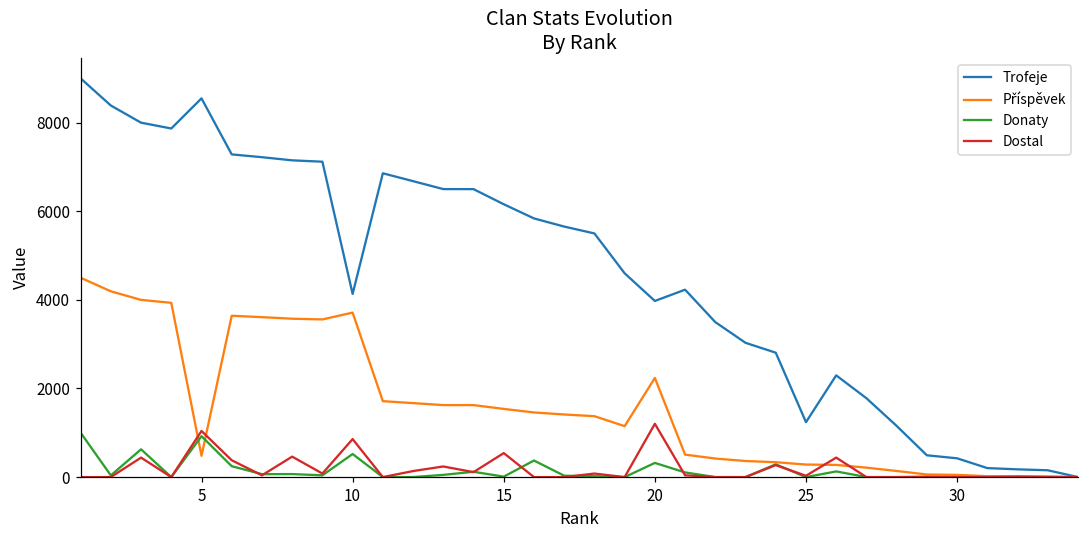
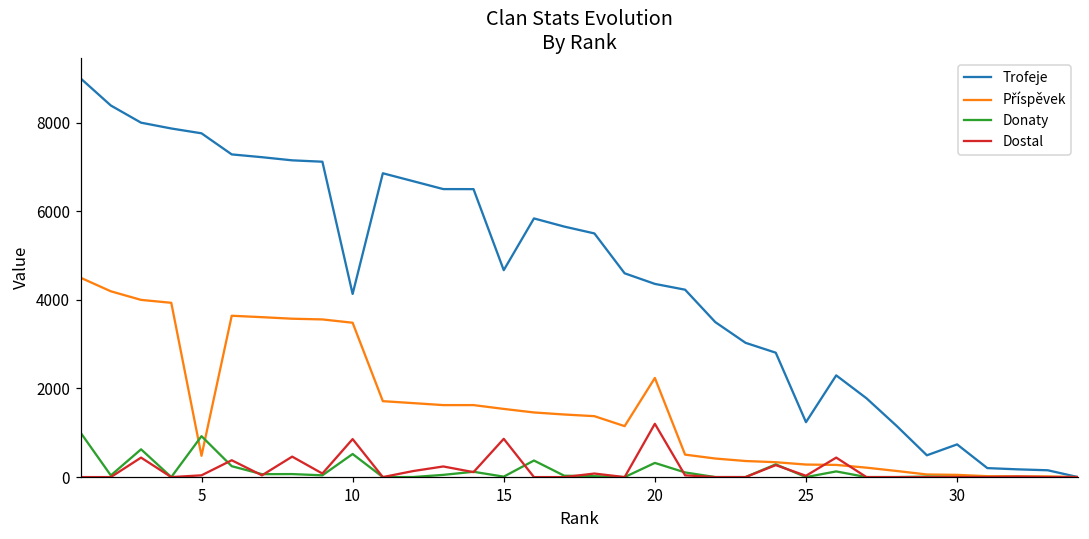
  {
    "Trofeje": {
-     "5": 8500,
+     "5": 7800,
      "10": 4100,
-     "15": 6200,
-     "20": 4000,
+     "15": 4700,
+     "20": 4400,
      "25": 1200,
-     "30": 400
+     "30": 700
    },
    "Příspěvek": {
      "5": 500,
-     "10": 3700,
+     "10": 3500,
      "15": 1500,
      "20": 2200,
      "25": 300
    },
    "Donaty": {
      "5": 900,
      "10": 500,
      "15": 0,
      "20": 300
    },
    "Dostal": {
-     "5": 1000,
+     "5": 0,
      "10": 900,
-     "15": 500,
+     "15": 900,
      "20": 1200
    }
  }
